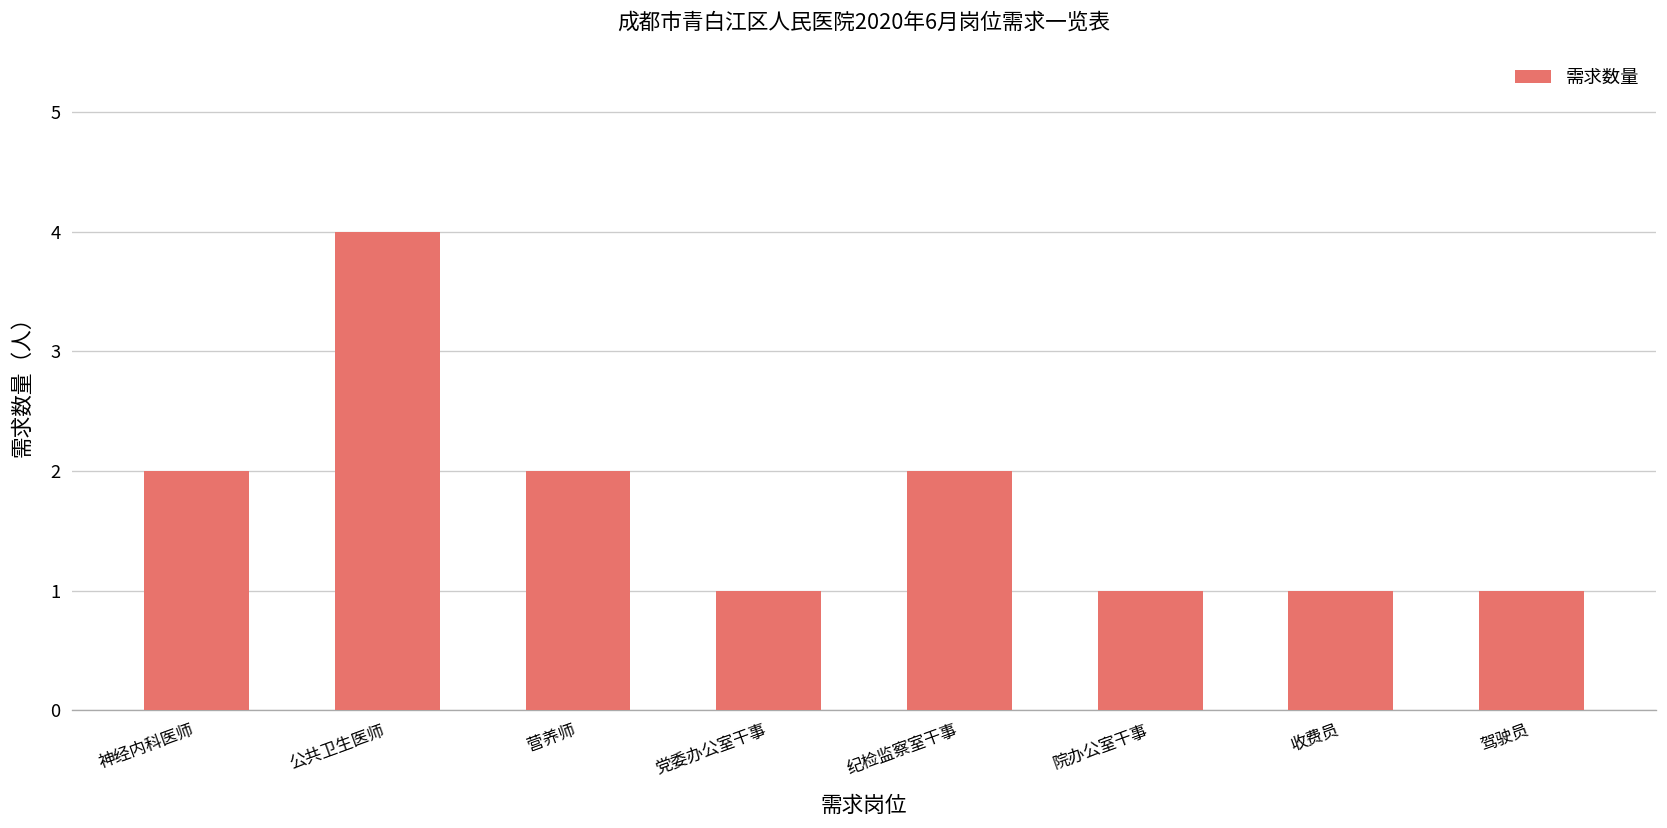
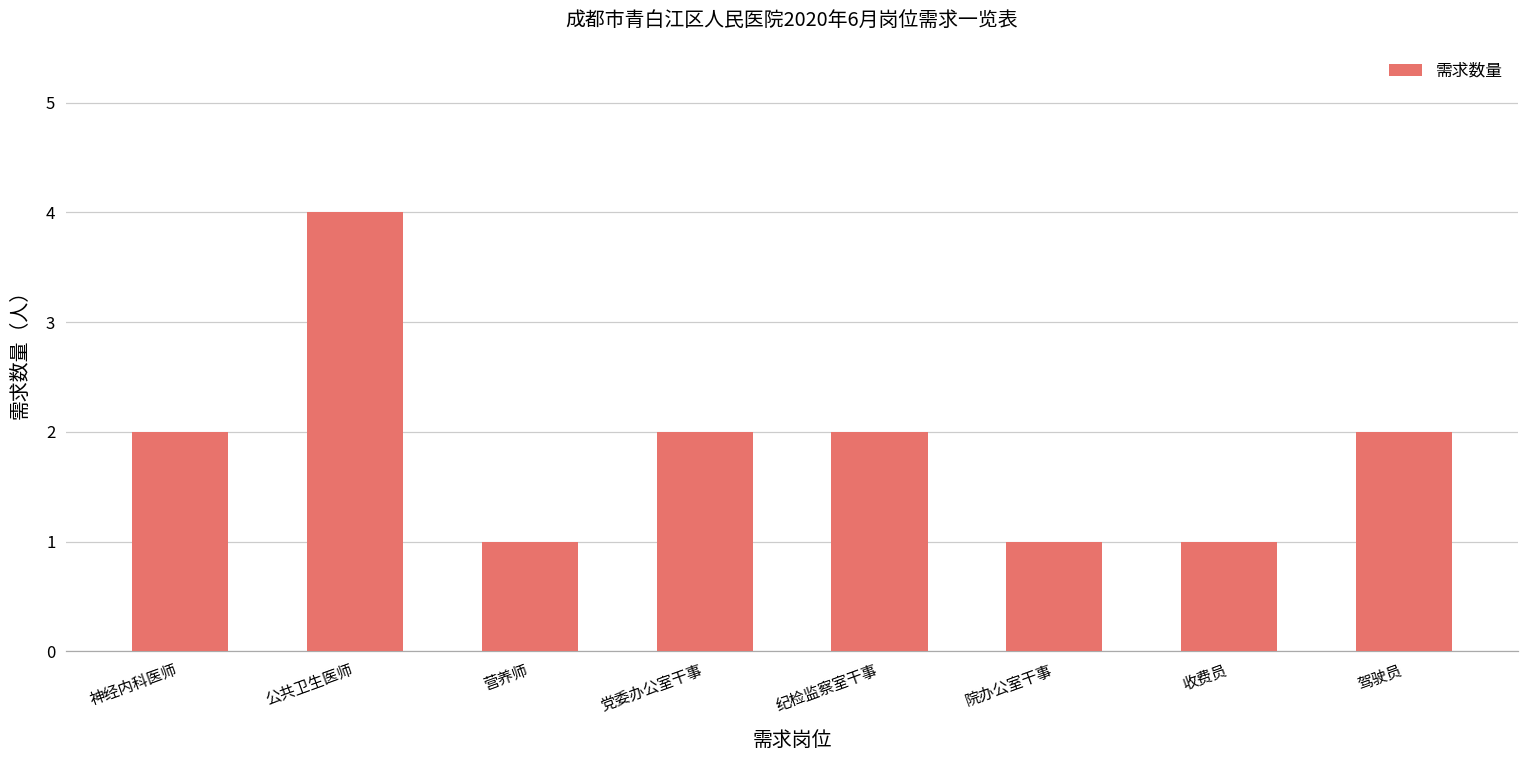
  {
    "神经内科医师": 2,
    "公共卫生医师": 4,
-   "营养师": 2,
-   "党委办公室干事": 1,
+   "营养师": 1,
+   "党委办公室干事": 2,
    "纪检监察室干事": 2,
    "院办公室干事": 1,
    "收费员": 1,
-   "驾驶员": 1
+   "驾驶员": 2
  }
